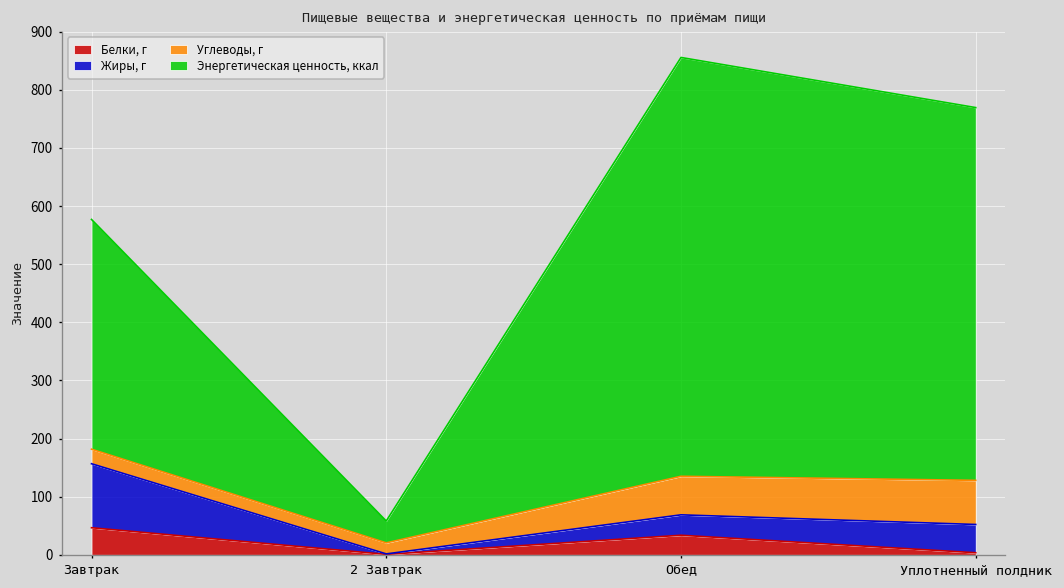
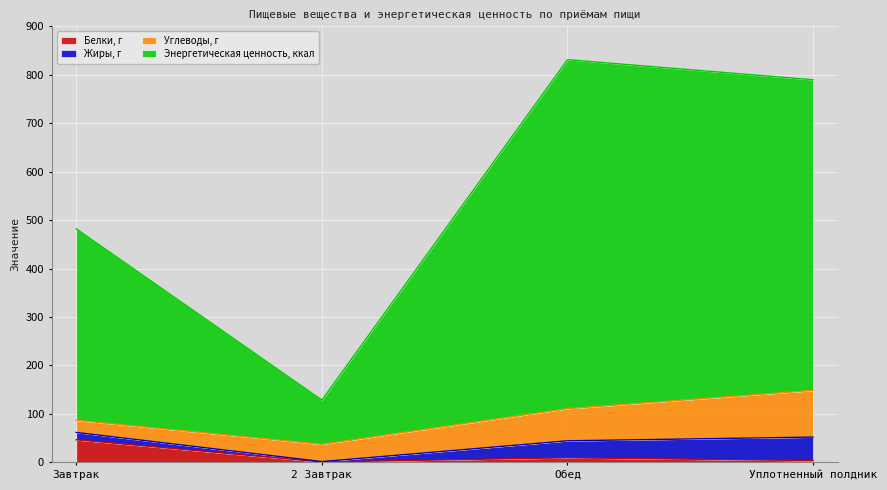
  {
    "Белки, г": {
      "Завтрак": 50,
-     "Обед": 30,
+     "Обед": 10,
      "Уплотненный полдник": 0
    },
    "Жиры, г": {
-     "Завтрак": 110,
+     "Завтрак": 20,
      "Обед": 40,
      "Уплотненный полдник": 50
    },
    "Углеводы, г": {
      "Завтрак": 30,
-     "2 Завтрак": 20,
+     "2 Завтрак": 40,
      "Обед": 70,
-     "Уплотненный полдник": 80
+     "Уплотненный полдник": 100
    },
    "Энергетическая ценность, ккал": {
      "Завтрак": 400,
-     "2 Завтрак": 40,
+     "2 Завтрак": 90,
      "Обед": 720,
      "Уплотненный полдник": 640
    }
  }
